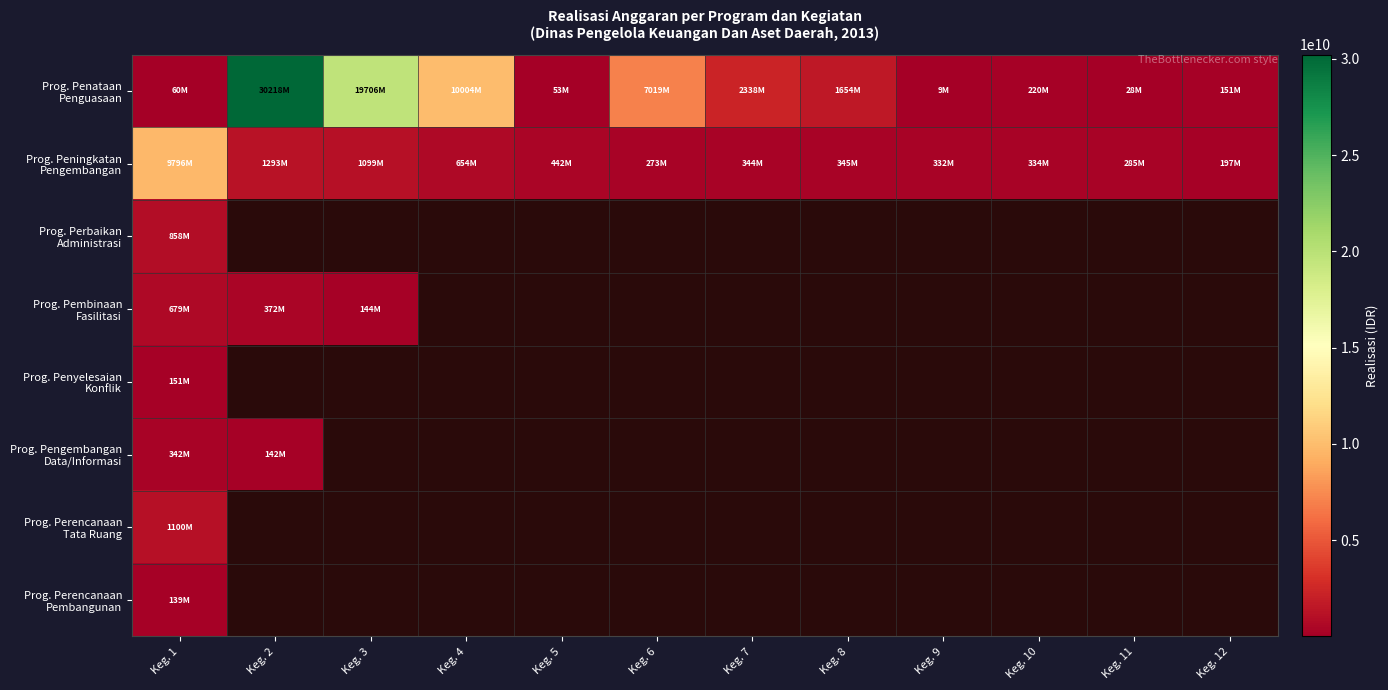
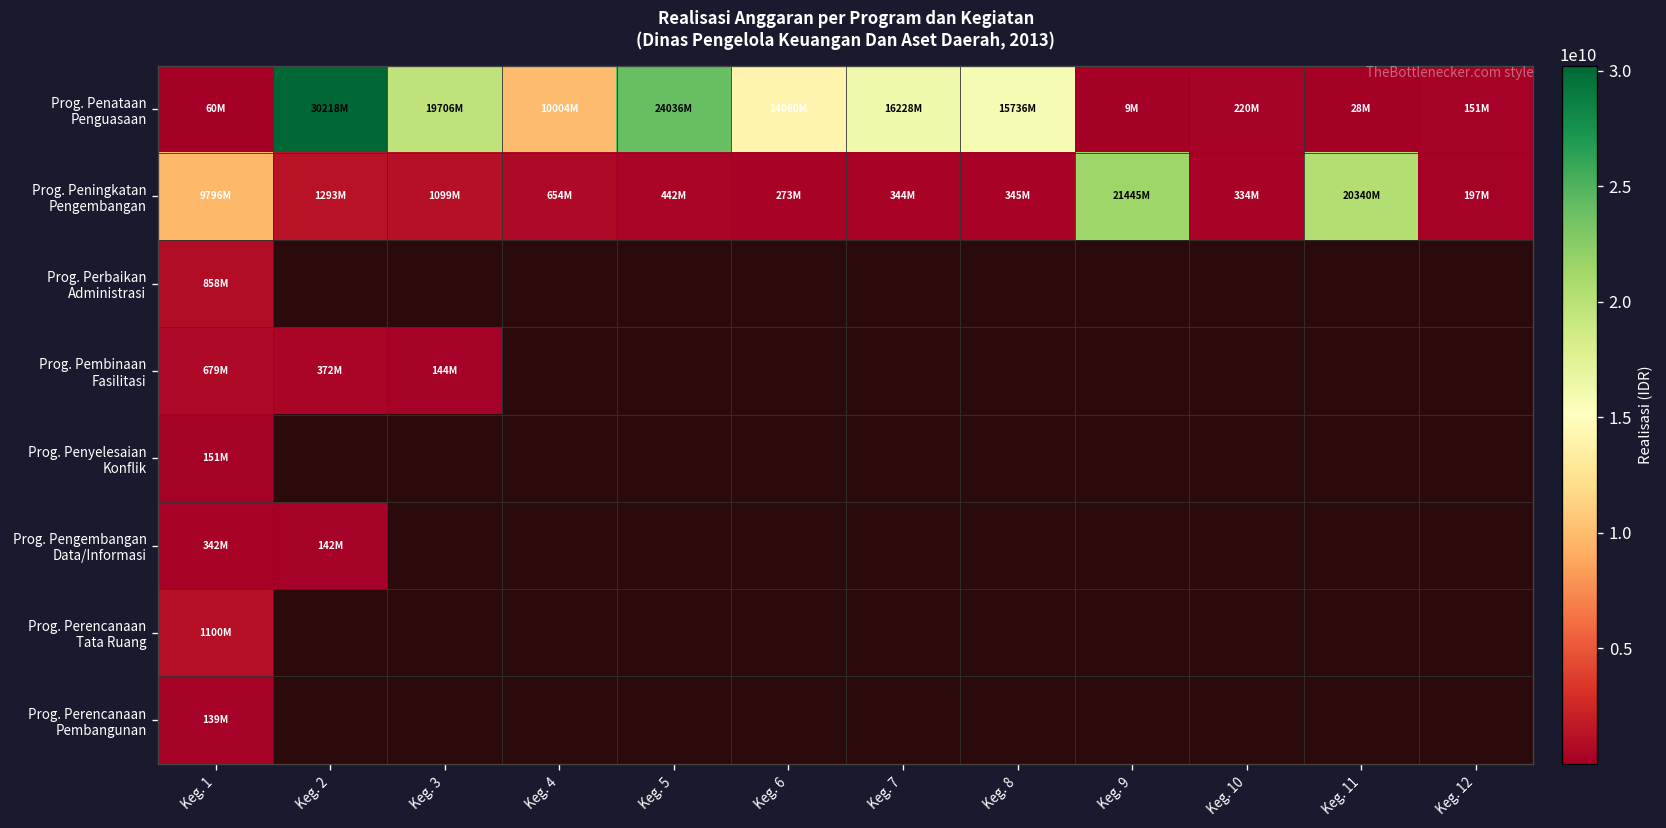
  {
    "Prog. Penataan Penguasaan": {
      "Keg. 1": "60M",
      "Keg. 2": "30218M",
      "Keg. 3": "19706M",
      "Keg. 4": "10004M",
-     "Keg. 5": "53M",
-     "Keg. 6": "7019M",
-     "Keg. 7": "2338M",
-     "Keg. 8": "1654M",
+     "Keg. 5": "24036M",
+     "Keg. 6": "14060M",
+     "Keg. 7": "16228M",
+     "Keg. 8": "15736M",
      "Keg. 9": "9M",
      "Keg. 10": "220M",
      "Keg. 11": "28M"
    },
    "Prog. Peningkatan Pengembangan": {
      "Keg. 1": "9796M",
      "Keg. 2": "1293M",
      "Keg. 3": "1099M",
      "Keg. 4": "654M",
      "Keg. 5": "442M",
      "Keg. 6": "273M",
      "Keg. 7": "344M",
      "Keg. 8": "345M",
-     "Keg. 9": "332M",
+     "Keg. 9": "21445M",
      "Keg. 10": "334M",
-     "Keg. 11": "285M",
+     "Keg. 11": "20340M",
      "Keg. 12": "197M"
    },
    "Prog. Perbaikan Administrasi": {
      "Keg. 1": "858M"
    },
    "Prog. Pembinaan Fasilitasi": {
      "Keg. 1": "679M",
      "Keg. 2": "372M",
      "Keg. 3": "144M"
    },
    "Prog. Penyelesaian Konflik": {
      "Keg. 1": "151M"
    },
    "Prog. Pengembangan Data/Informasi": {
      "Keg. 1": "342M",
      "Keg. 2": "142M"
    },
    "Prog. Perencanaan Tata Ruang": {
      "Keg. 1": "1100M"
    },
    "Prog. Perencanaan Pembangunan": {
      "Keg. 1": "139M"
    }
  }
